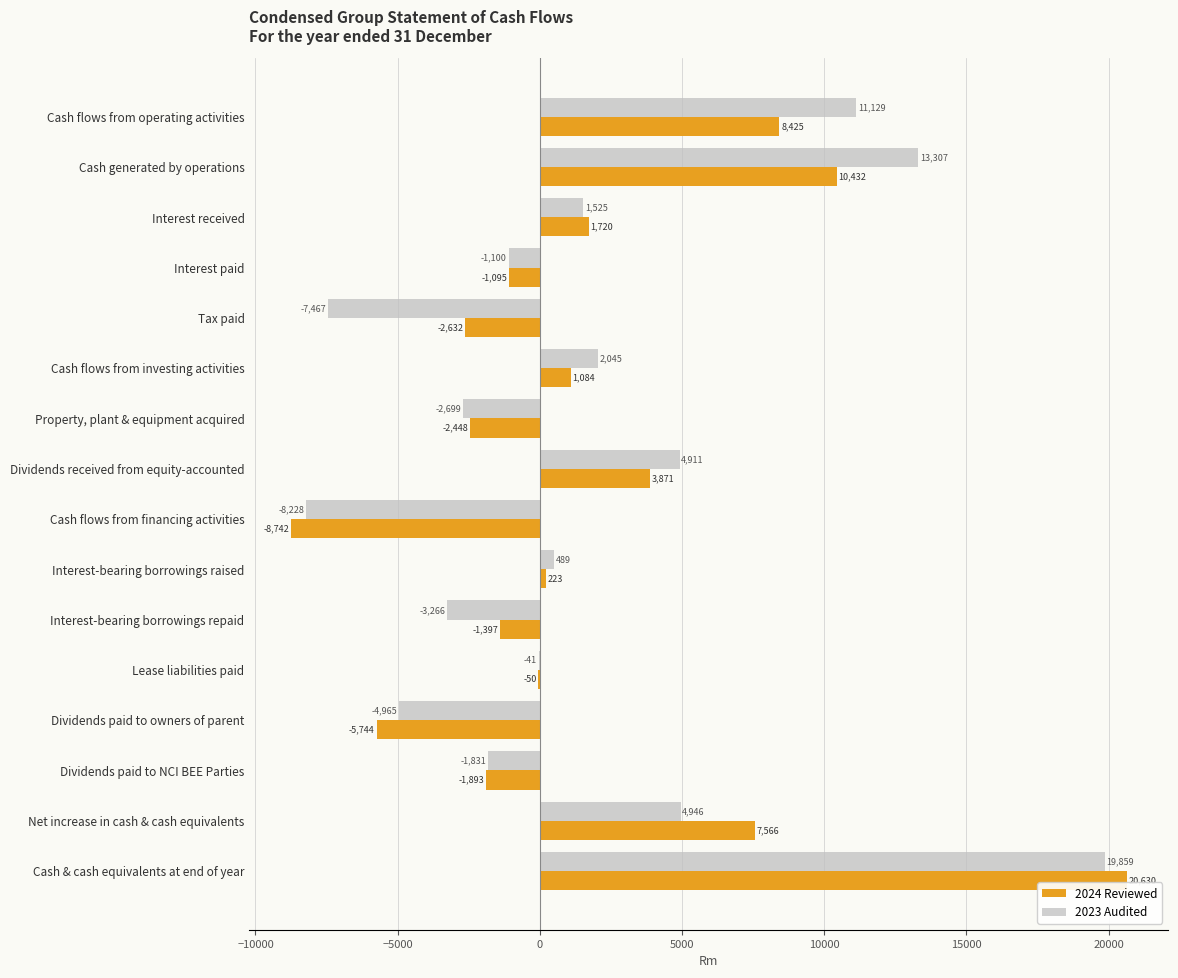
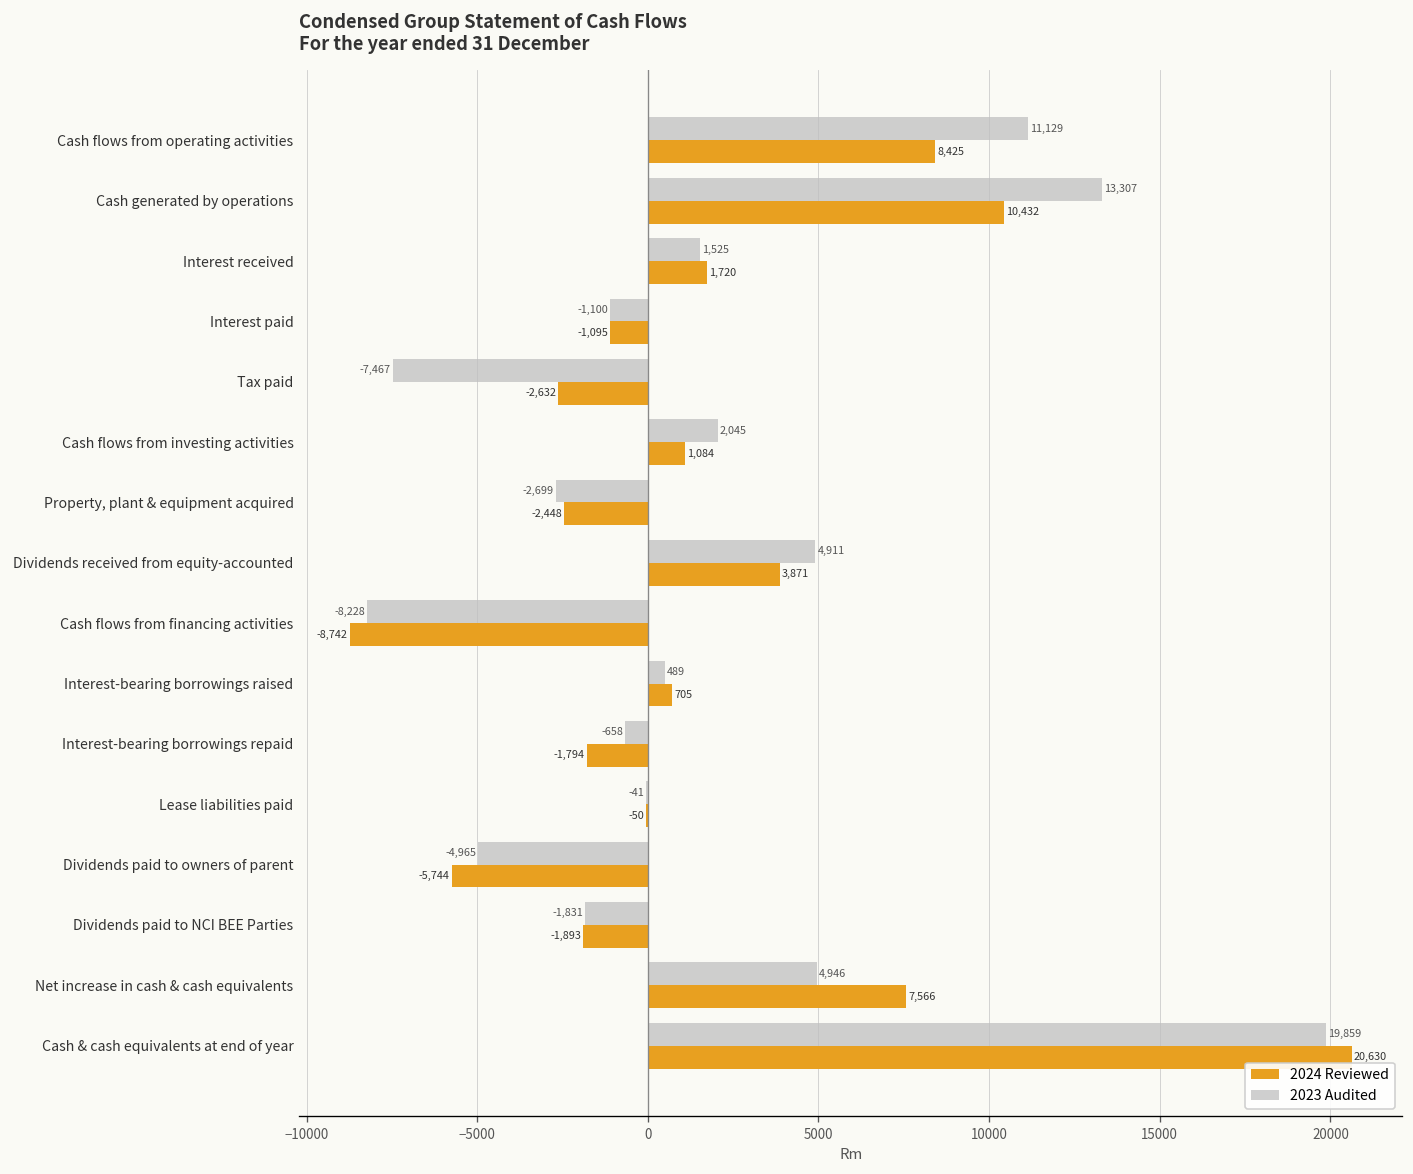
  {
    "2024 Reviewed": {
      "Cash flows from operating activities": "8,425",
      "Cash generated by operations": "10,432",
      "Interest received": "1,720",
      "Interest paid": "-1,095",
      "Tax paid": "-2,632",
      "Cash flows from investing activities": "1,084",
      "Property, plant & equipment acquired": "-2,448",
      "Dividends received from equity-accounted": "3,871",
      "Cash flows from financing activities": "-8,742",
-     "Interest-bearing borrowings raised": "223",
-     "Interest-bearing borrowings repaid": "-1,397",
+     "Interest-bearing borrowings raised": "705",
+     "Interest-bearing borrowings repaid": "-1,794",
      "Lease liabilities paid": "-50",
      "Dividends paid to owners of parent": "-5,744",
      "Dividends paid to NCI BEE Parties": "-1,893",
      "Net increase in cash & cash equivalents": "7,566"
    },
    "2023 Audited": {
      "Cash flows from operating activities": "11,129",
      "Cash generated by operations": "13,307",
      "Interest received": "1,525",
      "Interest paid": "-1,100",
      "Tax paid": "-7,467",
      "Cash flows from investing activities": "2,045",
      "Property, plant & equipment acquired": "-2,699",
      "Dividends received from equity-accounted": "4,911",
      "Cash flows from financing activities": "-8,228",
      "Interest-bearing borrowings raised": "489",
-     "Interest-bearing borrowings repaid": "-3,266",
+     "Interest-bearing borrowings repaid": "-658",
      "Lease liabilities paid": "-41",
      "Dividends paid to owners of parent": "-4,965",
      "Dividends paid to NCI BEE Parties": "-1,831",
      "Net increase in cash & cash equivalents": "4,946",
      "Cash & cash equivalents at end of year": "19,859"
    }
  }
